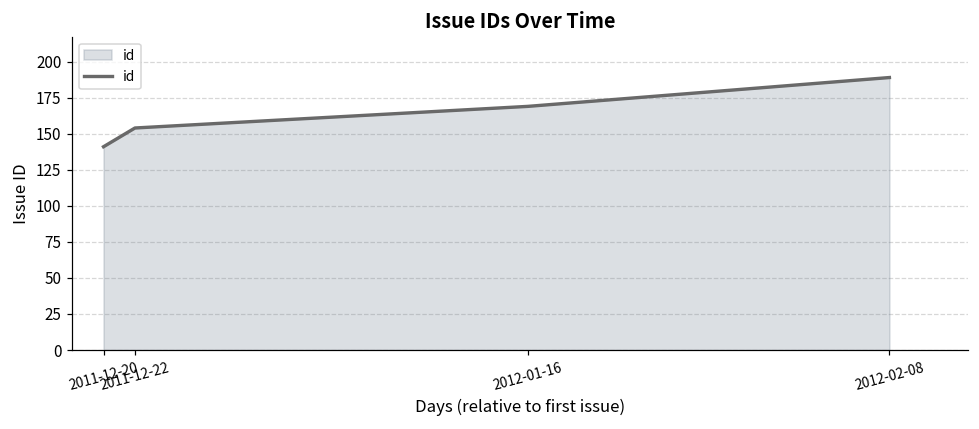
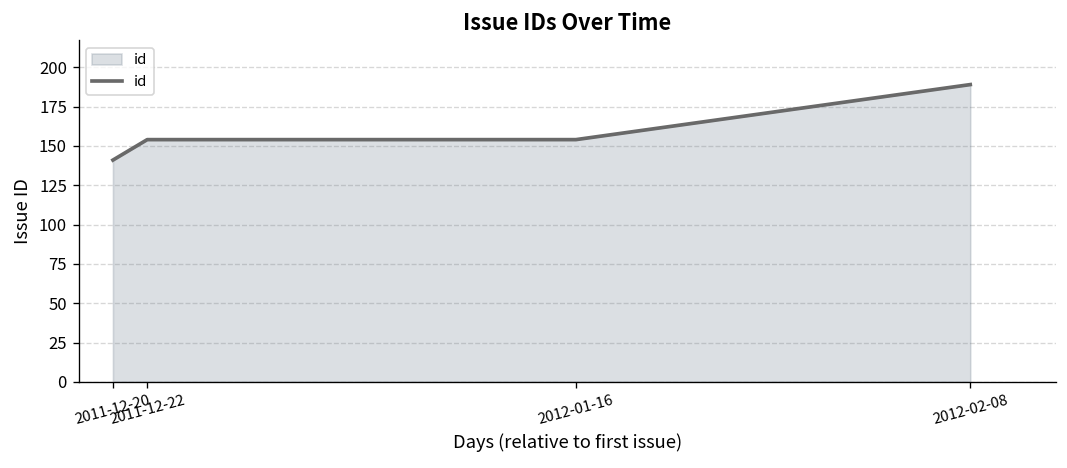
  {
    "2011-12-20": 141,
    "2011-12-22": 154,
-   "2012-01-16": 169,
+   "2012-01-16": 154,
    "2012-02-08": 189
  }
